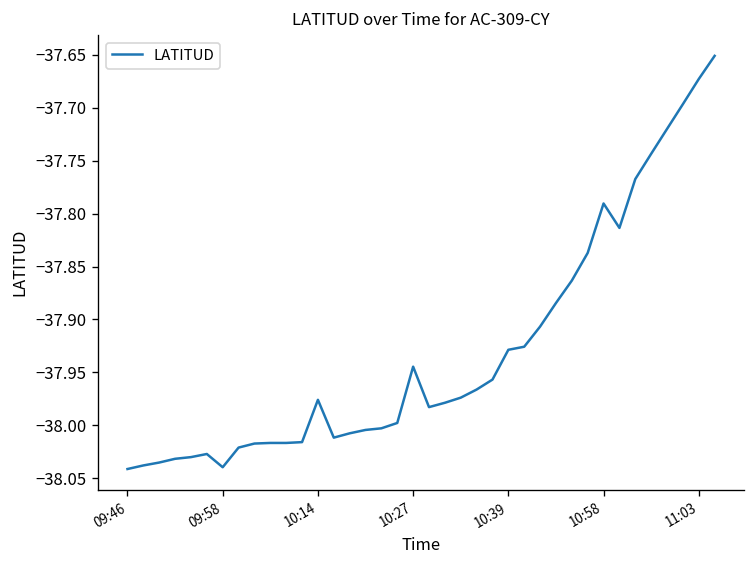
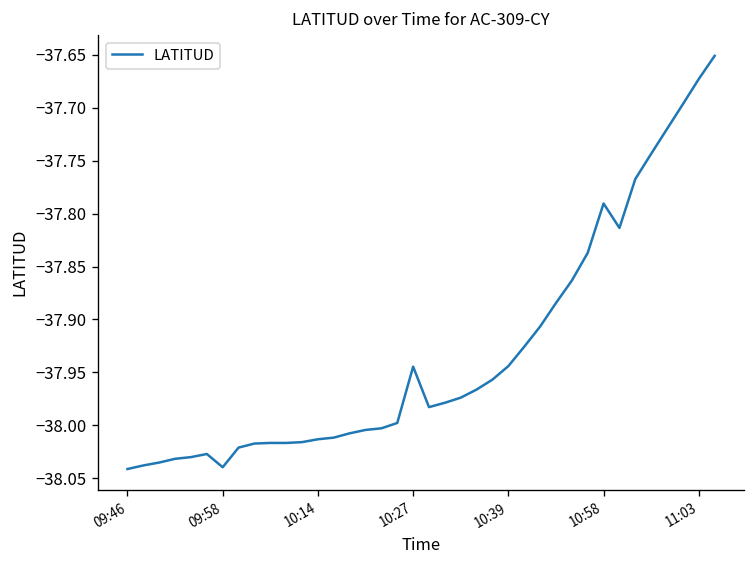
  {
    "09:46": -38.04,
    "09:58": -38.04,
-   "10:14": -37.98,
+   "10:14": -38.01,
    "10:27": -37.94,
-   "10:39": -37.93,
+   "10:39": -37.94,
    "10:58": -37.79,
    "11:03": -37.67
  }
